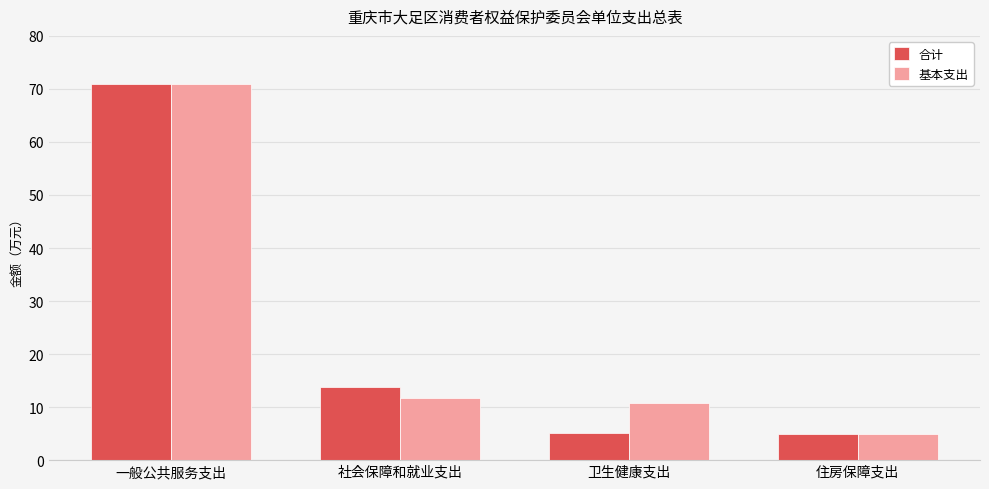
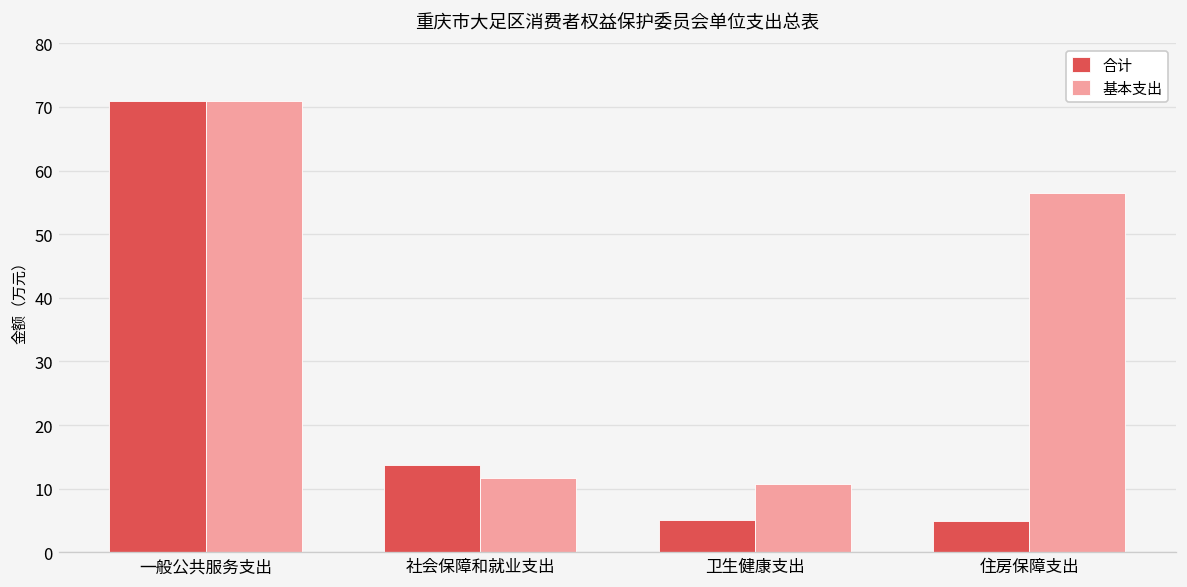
  {
    "合计": {
      "一般公共服务支出": 71,
      "社会保障和就业支出": 14,
      "卫生健康支出": 5,
      "住房保障支出": 5
    },
    "基本支出": {
      "一般公共服务支出": 71,
      "社会保障和就业支出": 12,
      "卫生健康支出": 11,
-     "住房保障支出": 5
+     "住房保障支出": 56
    }
  }
